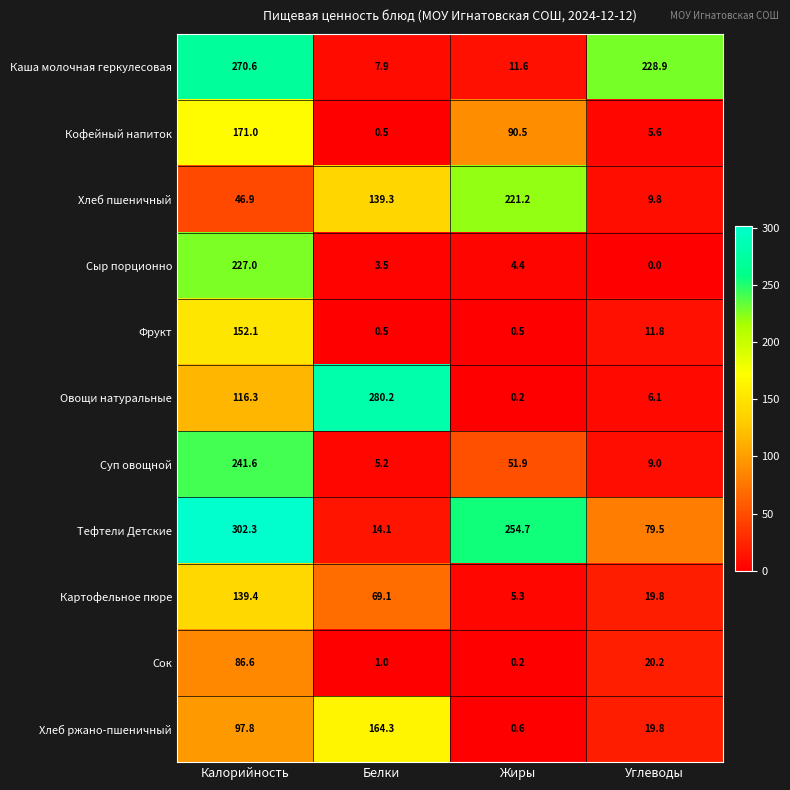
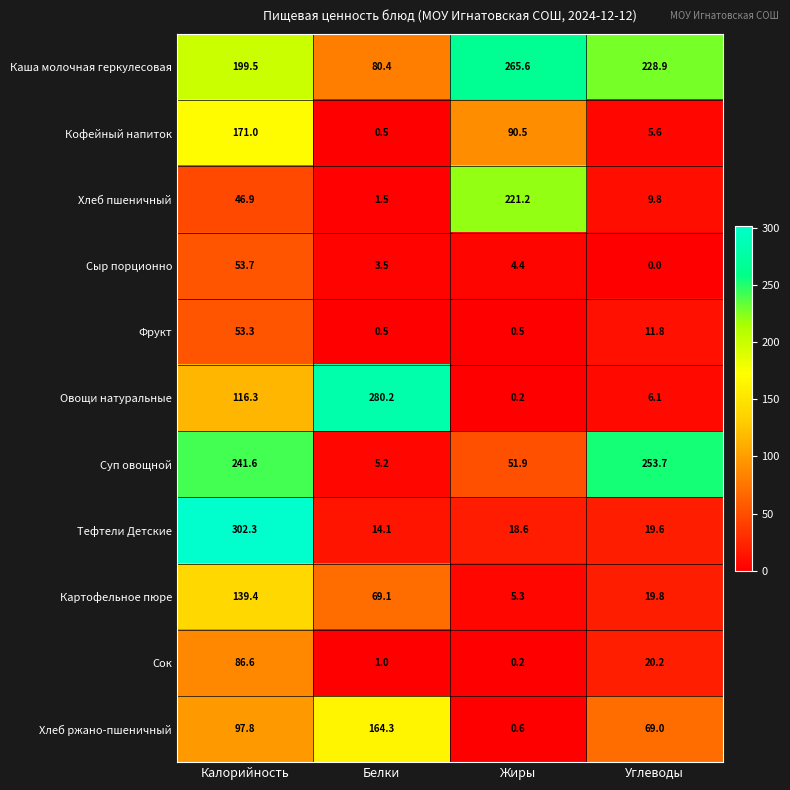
  {
    "Каша молочная геркулесовая": {
-     "Калорийность": 270.6,
-     "Белки": 7.9,
-     "Жиры": 11.6,
+     "Калорийность": 199.5,
+     "Белки": 80.4,
+     "Жиры": 265.6,
      "Углеводы": 228.9
    },
    "Кофейный напиток": {
      "Калорийность": 171.0,
      "Белки": 0.5,
      "Жиры": 90.5,
      "Углеводы": 5.6
    },
    "Хлеб пшеничный": {
      "Калорийность": 46.9,
-     "Белки": 139.3,
+     "Белки": 1.5,
      "Жиры": 221.2,
      "Углеводы": 9.8
    },
    "Сыр порционно": {
-     "Калорийность": 227.0,
+     "Калорийность": 53.7,
      "Белки": 3.5,
      "Жиры": 4.4,
      "Углеводы": 0.0
    },
    "Фрукт": {
-     "Калорийность": 152.1,
+     "Калорийность": 53.3,
      "Белки": 0.5,
      "Жиры": 0.5,
      "Углеводы": 11.8
    },
    "Овощи натуральные": {
      "Калорийность": 116.3,
      "Белки": 280.2,
      "Жиры": 0.2,
      "Углеводы": 6.1
    },
    "Суп овощной": {
      "Калорийность": 241.6,
      "Белки": 5.2,
      "Жиры": 51.9,
-     "Углеводы": 9.0
+     "Углеводы": 253.7
    },
    "Тефтели Детские": {
      "Калорийность": 302.3,
      "Белки": 14.1,
-     "Жиры": 254.7,
-     "Углеводы": 79.5
+     "Жиры": 18.6,
+     "Углеводы": 19.6
    },
    "Картофельное пюре": {
      "Калорийность": 139.4,
      "Белки": 69.1,
      "Жиры": 5.3,
      "Углеводы": 19.8
    },
    "Сок": {
      "Калорийность": 86.6,
      "Белки": 1.0,
      "Жиры": 0.2,
      "Углеводы": 20.2
    },
    "Хлеб ржано-пшеничный": {
      "Калорийность": 97.8,
      "Белки": 164.3,
      "Жиры": 0.6,
-     "Углеводы": 19.8
+     "Углеводы": 69.0
    }
  }
